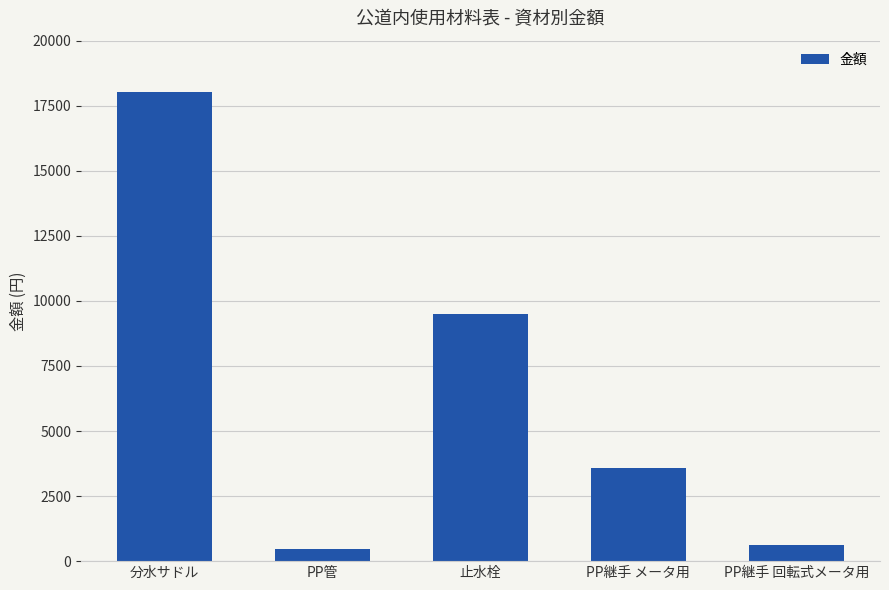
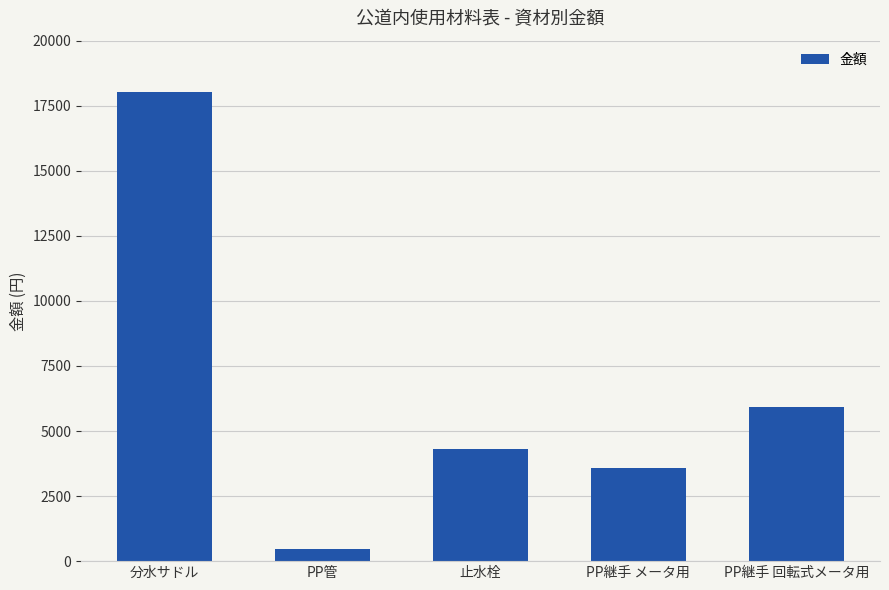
  {
    "分水サドル": 18000,
    "PP管": 500,
-   "止水栓": 9500,
+   "止水栓": 4300,
    "PP継手 メータ用": 3600,
-   "PP継手 回転式メータ用": 600
+   "PP継手 回転式メータ用": 5900
  }
